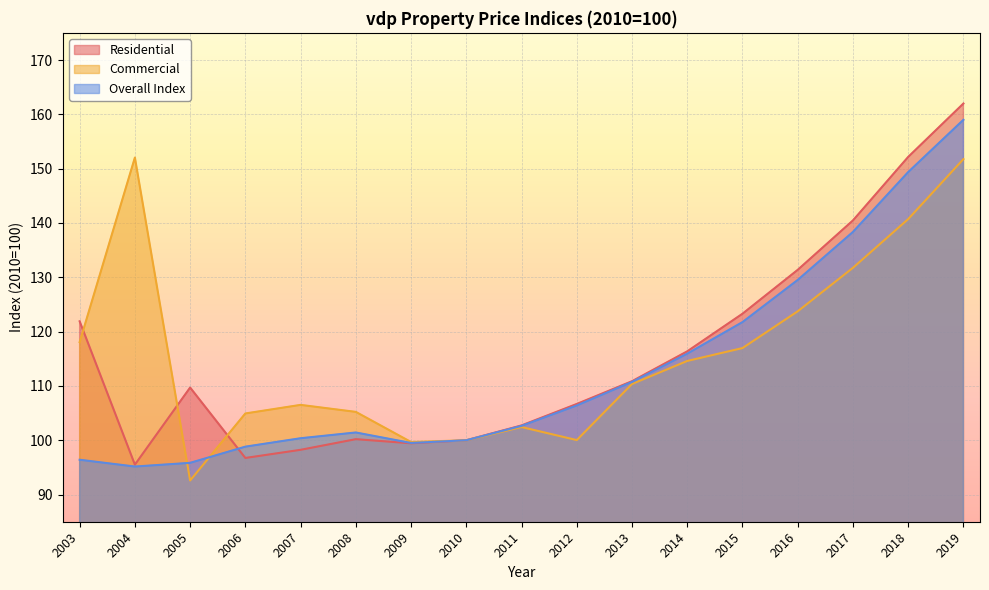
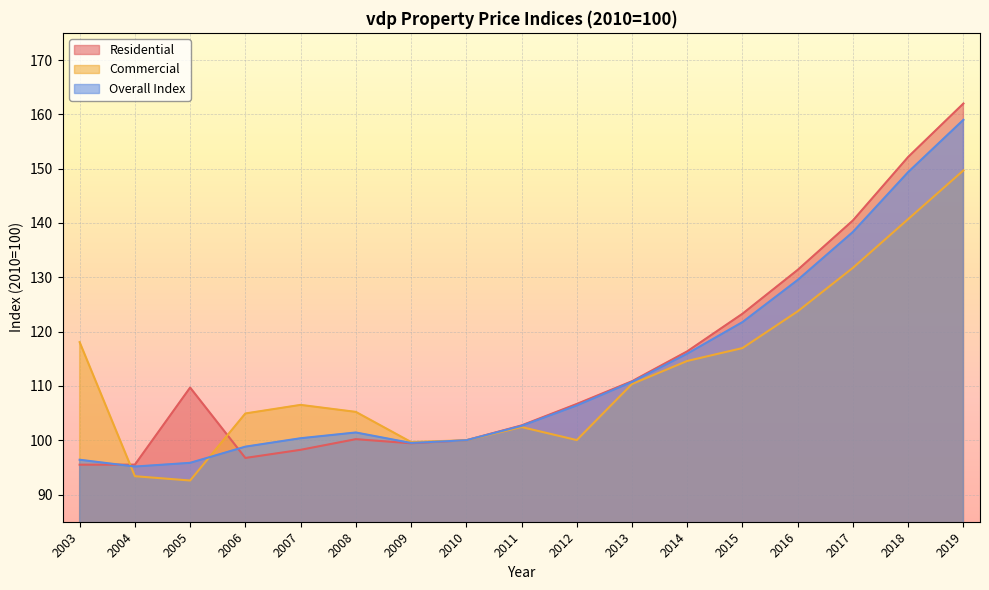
  {
    "Residential": {
-     "2003": 122,
+     "2003": 96,
      "2005": 110,
      "2006": 97,
      "2007": 98,
      "2008": 100,
      "2015": 123,
      "2016": 131,
      "2017": 140,
      "2018": 152,
      "2019": 162
    },
    "Commercial": {
      "2003": 118,
-     "2004": 152,
+     "2004": 93,
      "2005": 93,
      "2006": 105,
      "2007": 107,
      "2008": 105,
      "2012": 100,
      "2014": 115,
      "2015": 117,
      "2016": 124,
      "2017": 132,
      "2018": 141,
-     "2019": 152
+     "2019": 150
    },
    "Overall Index": {
      "2003": 96,
      "2005": 96,
      "2006": 99,
      "2007": 100,
      "2008": 101,
      "2015": 122,
      "2016": 130,
      "2017": 138,
      "2018": 149,
      "2019": 159
    }
  }
